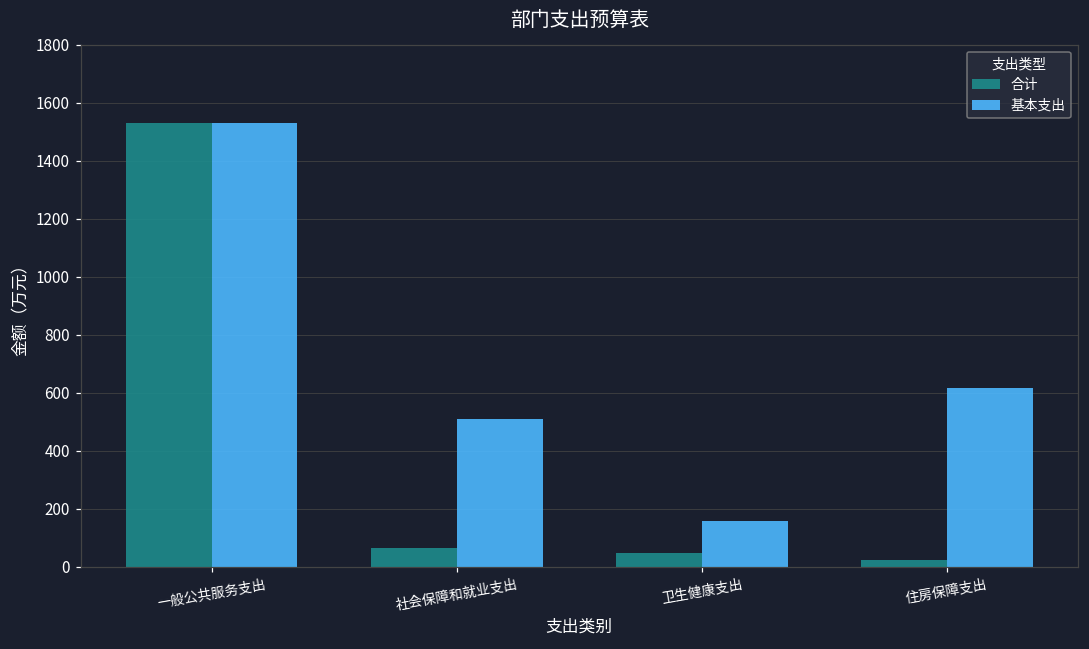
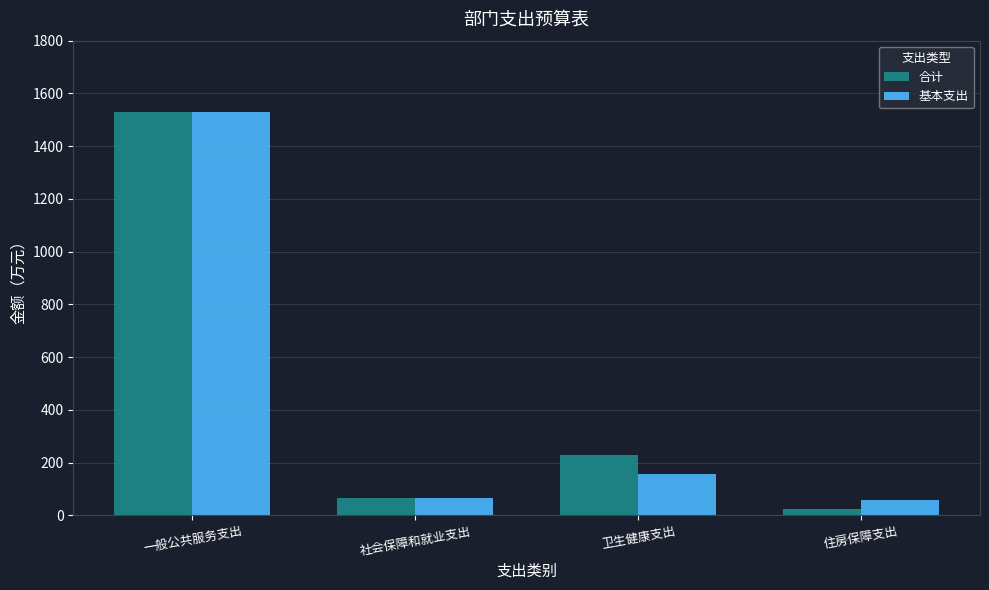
  {
    "合计": {
      "一般公共服务支出": 1530,
      "社会保障和就业支出": 70,
-     "卫生健康支出": 50,
+     "卫生健康支出": 230,
      "住房保障支出": 30
    },
    "基本支出": {
      "一般公共服务支出": 1530,
-     "社会保障和就业支出": 510,
+     "社会保障和就业支出": 70,
      "卫生健康支出": 160,
-     "住房保障支出": 620
+     "住房保障支出": 60
    }
  }
